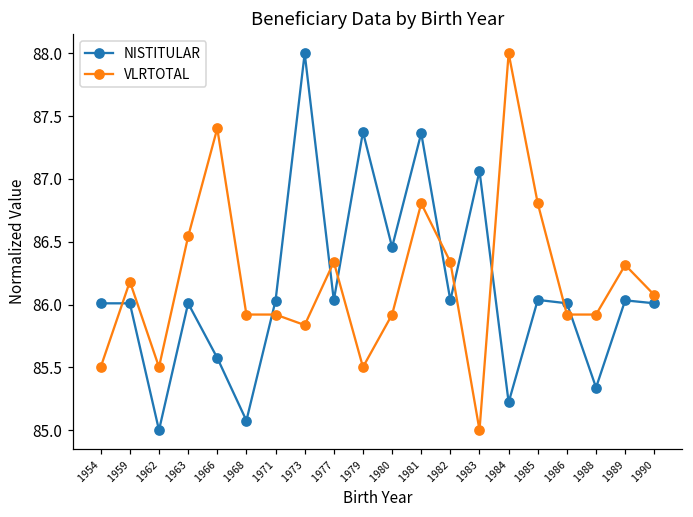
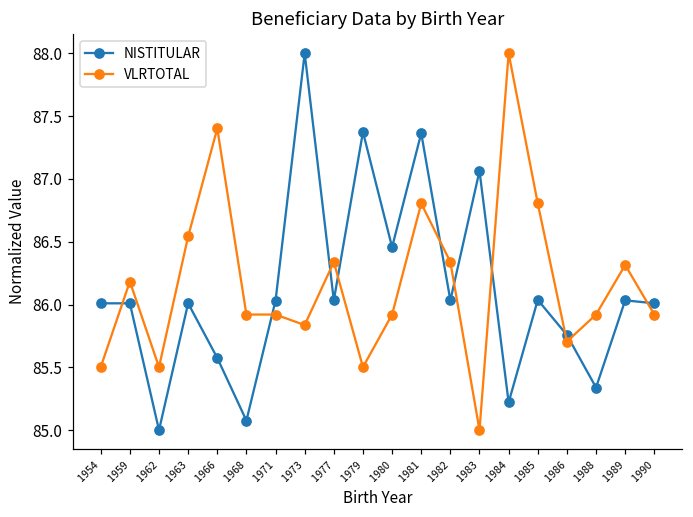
  {
    "NISTITULAR": {
      "1954": 86.01,
      "1959": 86.01,
      "1962": 85.00,
      "1963": 86.01,
      "1966": 85.58,
      "1968": 85.08,
      "1971": 86.03,
      "1973": 88.00,
      "1977": 86.03,
      "1979": 87.37,
      "1980": 86.46,
      "1981": 87.36,
      "1982": 86.03,
      "1983": 87.06,
      "1984": 85.22,
      "1985": 86.04,
-     "1986": 86.01,
+     "1986": 85.76,
      "1988": 85.34,
      "1989": 86.03,
      "1990": 86.01
    },
    "VLRTOTAL": {
      "1954": 85.50,
      "1959": 86.18,
      "1962": 85.50,
      "1963": 86.54,
      "1966": 87.40,
      "1968": 85.92,
      "1971": 85.92,
      "1973": 85.84,
      "1977": 86.34,
      "1979": 85.50,
      "1980": 85.92,
      "1981": 86.80,
      "1982": 86.34,
      "1983": 85.00,
      "1984": 88.00,
      "1985": 86.80,
-     "1986": 85.92,
+     "1986": 85.71,
      "1988": 85.92,
      "1989": 86.31,
-     "1990": 86.08
+     "1990": 85.92
    }
  }
